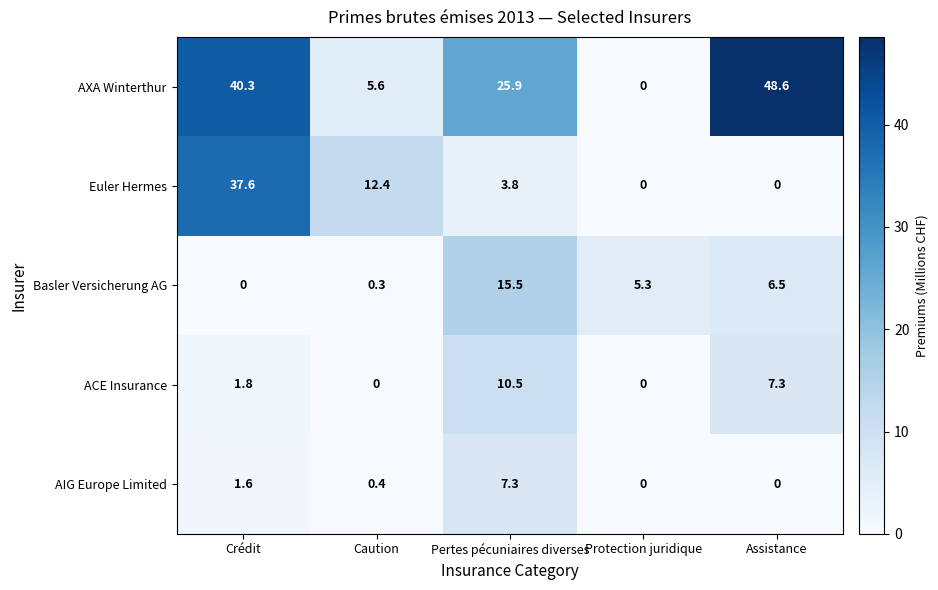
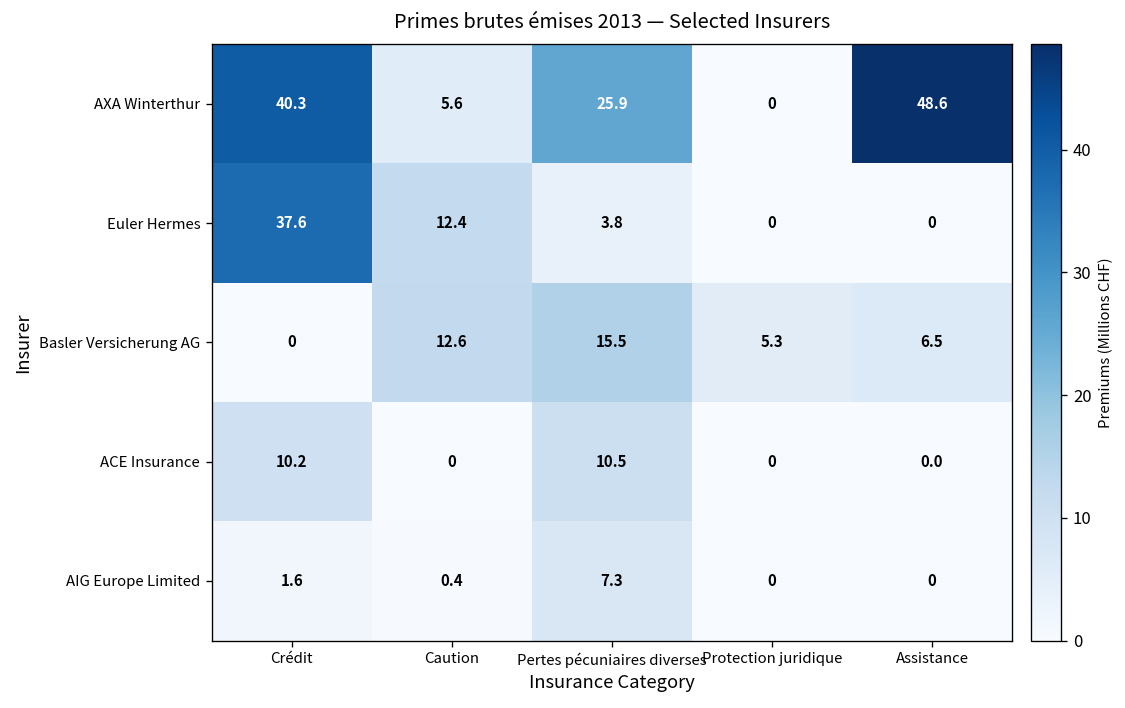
  {
    "AXA Winterthur": {
      "Crédit": 40.3,
      "Caution": 5.6,
      "Pertes pécuniaires diverses": 25.9,
      "Protection juridique": 0,
      "Assistance": 48.6
    },
    "Euler Hermes": {
      "Crédit": 37.6,
      "Caution": 12.4,
      "Pertes pécuniaires diverses": 3.8,
      "Protection juridique": 0,
      "Assistance": 0
    },
    "Basler Versicherung AG": {
      "Crédit": 0,
-     "Caution": 0.3,
+     "Caution": 12.6,
      "Pertes pécuniaires diverses": 15.5,
      "Protection juridique": 5.3,
      "Assistance": 6.5
    },
    "ACE Insurance": {
-     "Crédit": 1.8,
+     "Crédit": 10.2,
      "Caution": 0,
      "Pertes pécuniaires diverses": 10.5,
      "Protection juridique": 0,
-     "Assistance": 7.3
+     "Assistance": 0.0
    },
    "AIG Europe Limited": {
      "Crédit": 1.6,
      "Caution": 0.4,
      "Pertes pécuniaires diverses": 7.3,
      "Protection juridique": 0,
      "Assistance": 0
    }
  }
